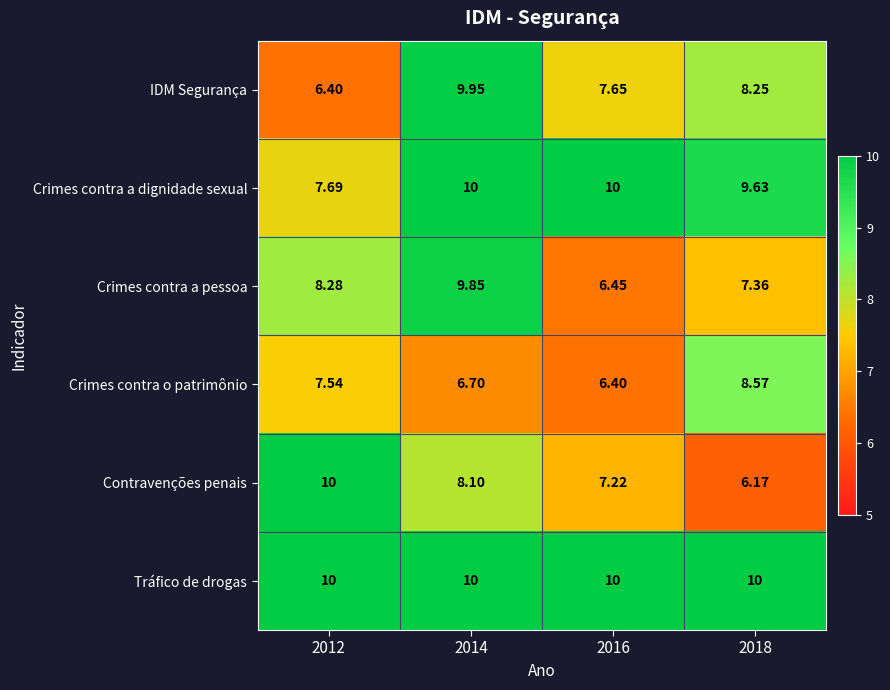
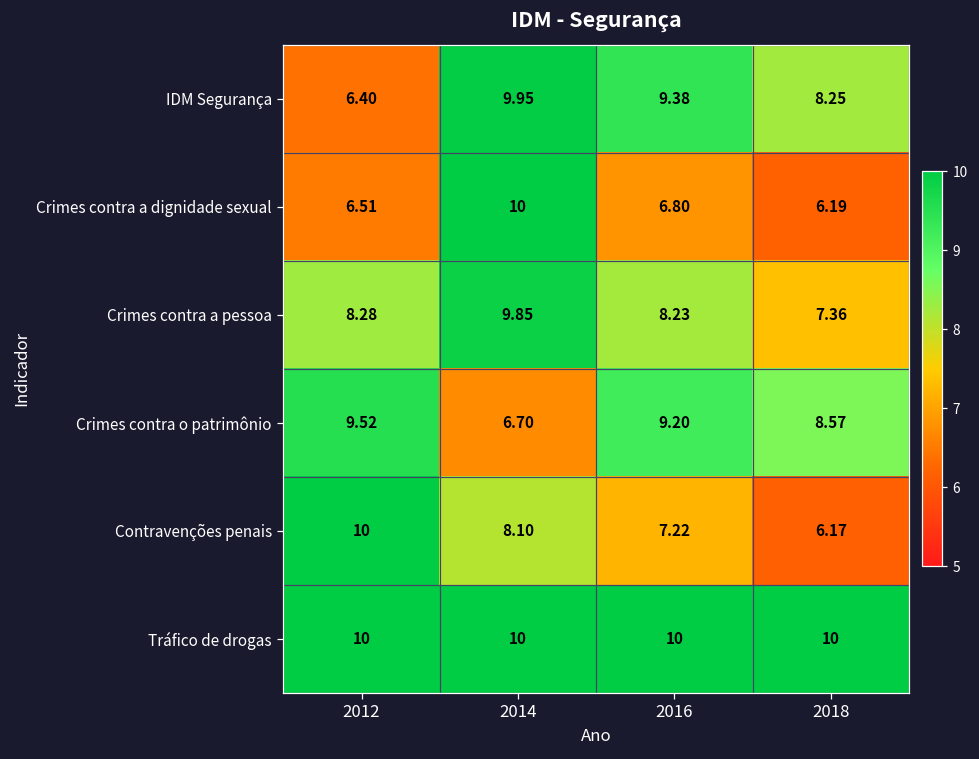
  {
    "IDM Segurança": {
      "2012": 6.40,
      "2014": 9.95,
-     "2016": 7.65,
+     "2016": 9.38,
      "2018": 8.25
    },
    "Crimes contra a dignidade sexual": {
-     "2012": 7.69,
+     "2012": 6.51,
      "2014": 10,
-     "2016": 10,
-     "2018": 9.63
+     "2016": 6.80,
+     "2018": 6.19
    },
    "Crimes contra a pessoa": {
      "2012": 8.28,
      "2014": 9.85,
-     "2016": 6.45,
+     "2016": 8.23,
      "2018": 7.36
    },
    "Crimes contra o patrimônio": {
-     "2012": 7.54,
+     "2012": 9.52,
      "2014": 6.70,
-     "2016": 6.40,
+     "2016": 9.20,
      "2018": 8.57
    },
    "Contravenções penais": {
      "2012": 10,
      "2014": 8.10,
      "2016": 7.22,
      "2018": 6.17
    },
    "Tráfico de drogas": {
      "2012": 10,
      "2014": 10,
      "2016": 10,
      "2018": 10
    }
  }
